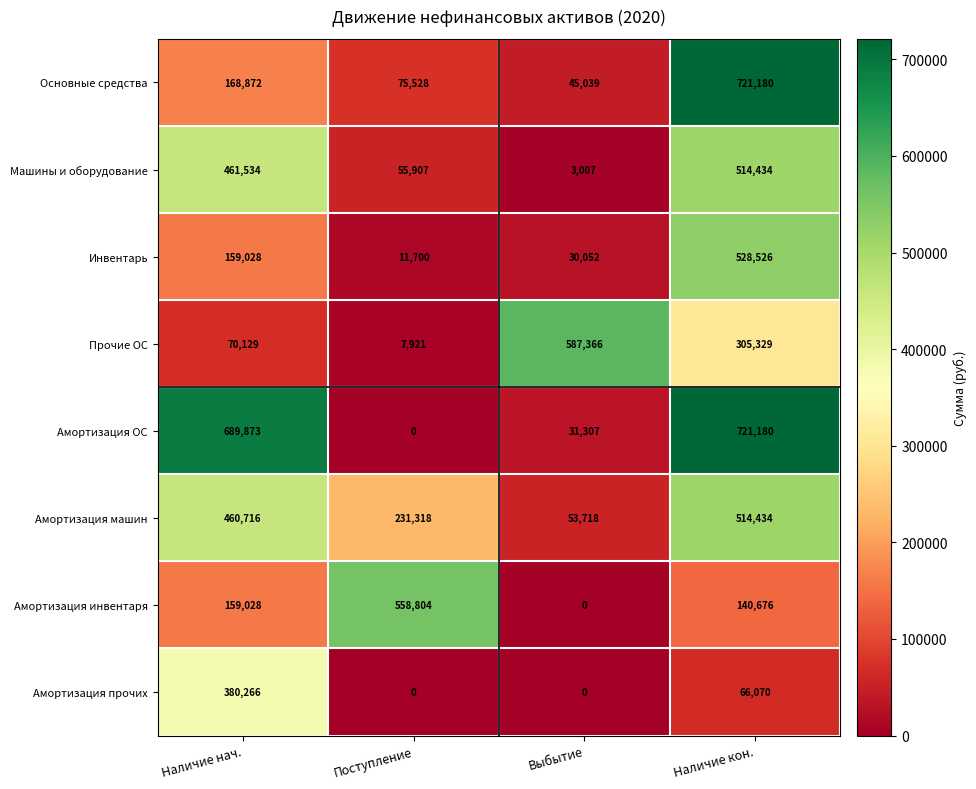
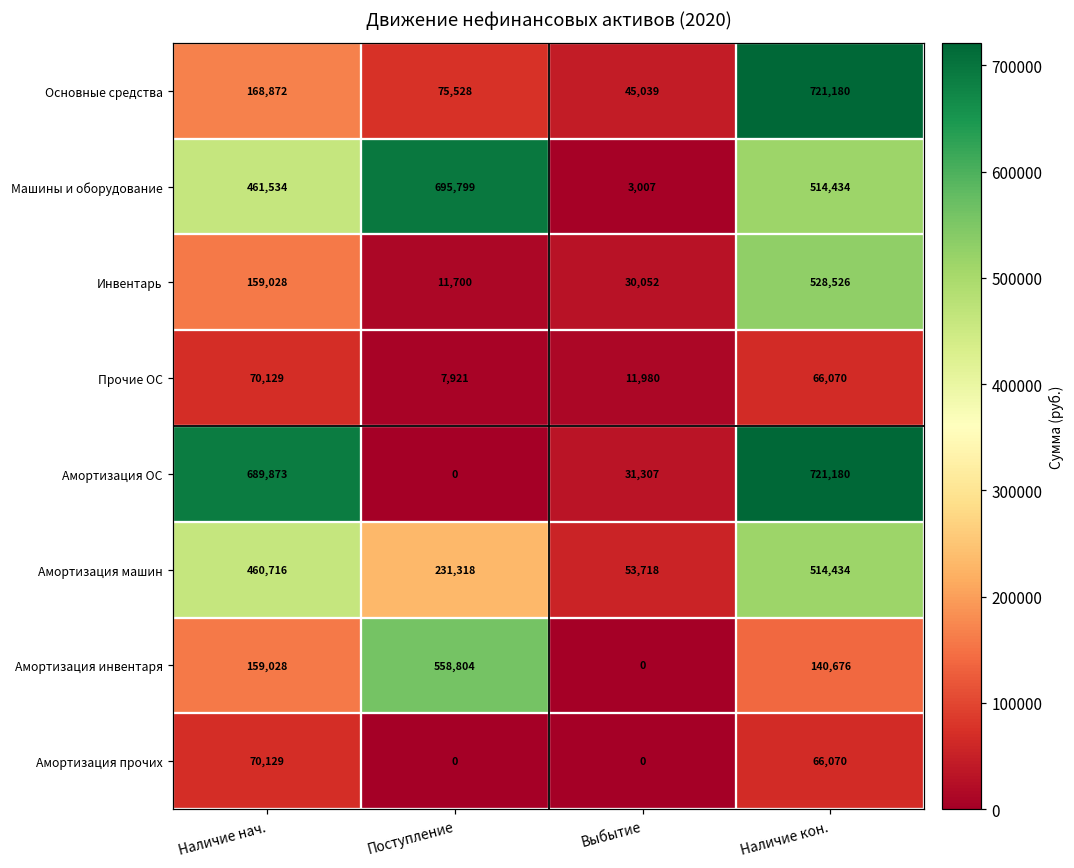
  {
    "Основные средства": {
      "Наличие нач.": "168,872",
      "Поступление": "75,528",
      "Выбытие": "45,039",
      "Наличие кон.": "721,180"
    },
    "Машины и оборудование": {
      "Наличие нач.": "461,534",
-     "Поступление": "55,907",
+     "Поступление": "695,799",
      "Выбытие": "3,007",
      "Наличие кон.": "514,434"
    },
    "Инвентарь": {
      "Наличие нач.": "159,028",
      "Поступление": "11,700",
      "Выбытие": "30,052",
      "Наличие кон.": "528,526"
    },
    "Прочие ОС": {
      "Наличие нач.": "70,129",
      "Поступление": "7,921",
-     "Выбытие": "587,366",
-     "Наличие кон.": "305,329"
+     "Выбытие": "11,980",
+     "Наличие кон.": "66,070"
    },
    "Амортизация ОС": {
      "Наличие нач.": "689,873",
      "Поступление": "0",
      "Выбытие": "31,307",
      "Наличие кон.": "721,180"
    },
    "Амортизация машин": {
      "Наличие нач.": "460,716",
      "Поступление": "231,318",
      "Выбытие": "53,718",
      "Наличие кон.": "514,434"
    },
    "Амортизация инвентаря": {
      "Наличие нач.": "159,028",
      "Поступление": "558,804",
      "Выбытие": "0",
      "Наличие кон.": "140,676"
    },
    "Амортизация прочих": {
-     "Наличие нач.": "380,266",
+     "Наличие нач.": "70,129",
      "Поступление": "0",
      "Выбытие": "0",
      "Наличие кон.": "66,070"
    }
  }
